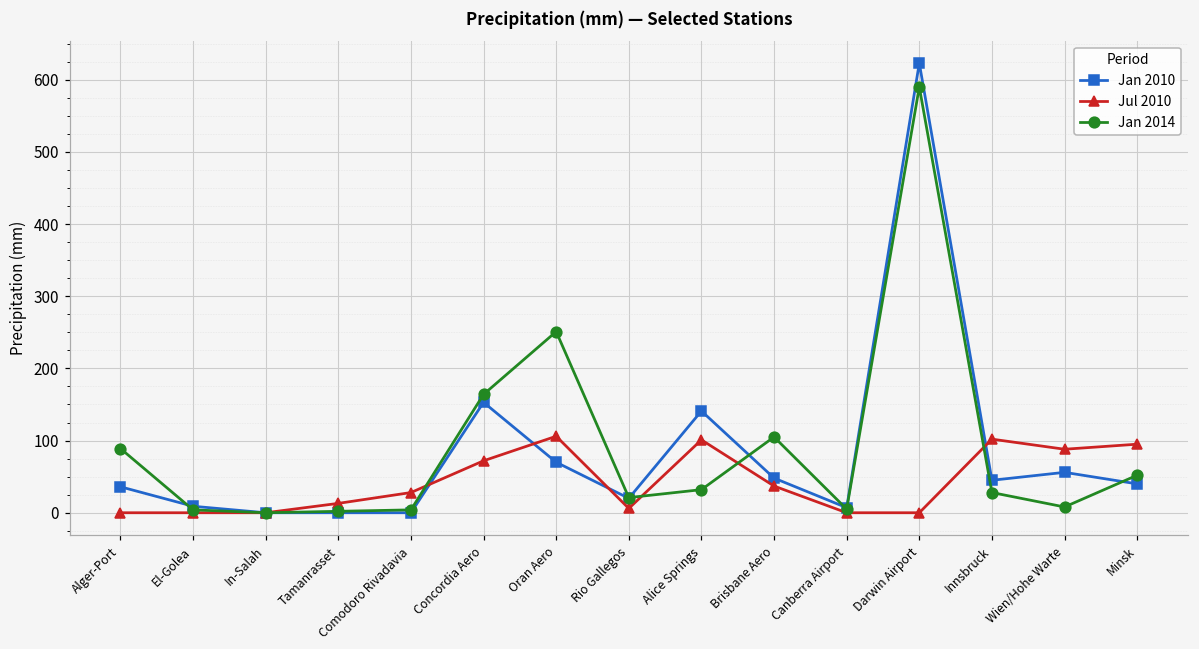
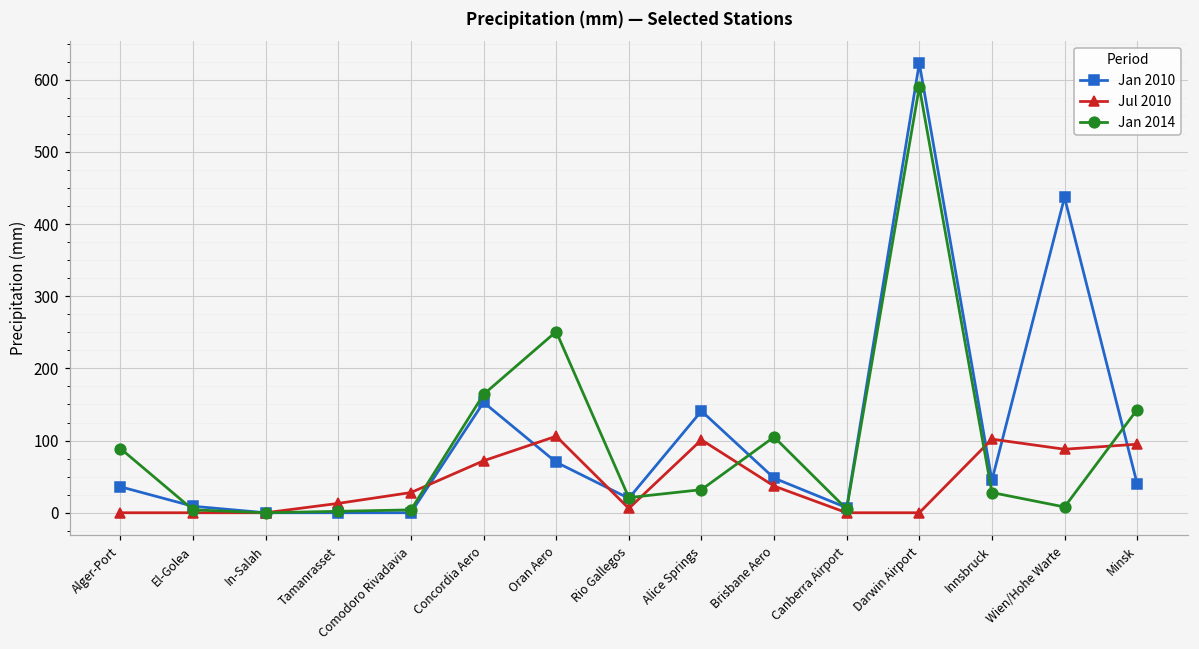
  {
    "Jan 2010": {
      "Alger-Port": 40,
      "El-Golea": 10,
      "Comodoro Rivadavia": 0,
      "Concordia Aero": 150,
      "Oran Aero": 70,
      "Alice Springs": 140,
      "Brisbane Aero": 50,
      "Darwin Airport": 620,
      "Innsbruck": 50,
-     "Wien/Hohe Warte": 60,
+     "Wien/Hohe Warte": 440,
      "Minsk": 40
    },
    "Jul 2010": {
      "Alger-Port": 0,
      "El-Golea": 0,
      "Tamanrasset": 10,
      "Comodoro Rivadavia": 30,
      "Concordia Aero": 70,
      "Oran Aero": 110,
      "Rio Gallegos": 10,
      "Alice Springs": 100,
      "Brisbane Aero": 40,
      "Canberra Airport": 0,
      "Darwin Airport": 0,
      "Innsbruck": 100,
      "Wien/Hohe Warte": 90,
      "Minsk": 100
    },
    "Jan 2014": {
      "Alger-Port": 90,
      "El-Golea": 0,
      "Comodoro Rivadavia": 0,
      "Concordia Aero": 160,
      "Oran Aero": 250,
      "Alice Springs": 30,
      "Brisbane Aero": 110,
      "Darwin Airport": 590,
      "Innsbruck": 30,
      "Wien/Hohe Warte": 10,
-     "Minsk": 50
+     "Minsk": 140
    }
  }
